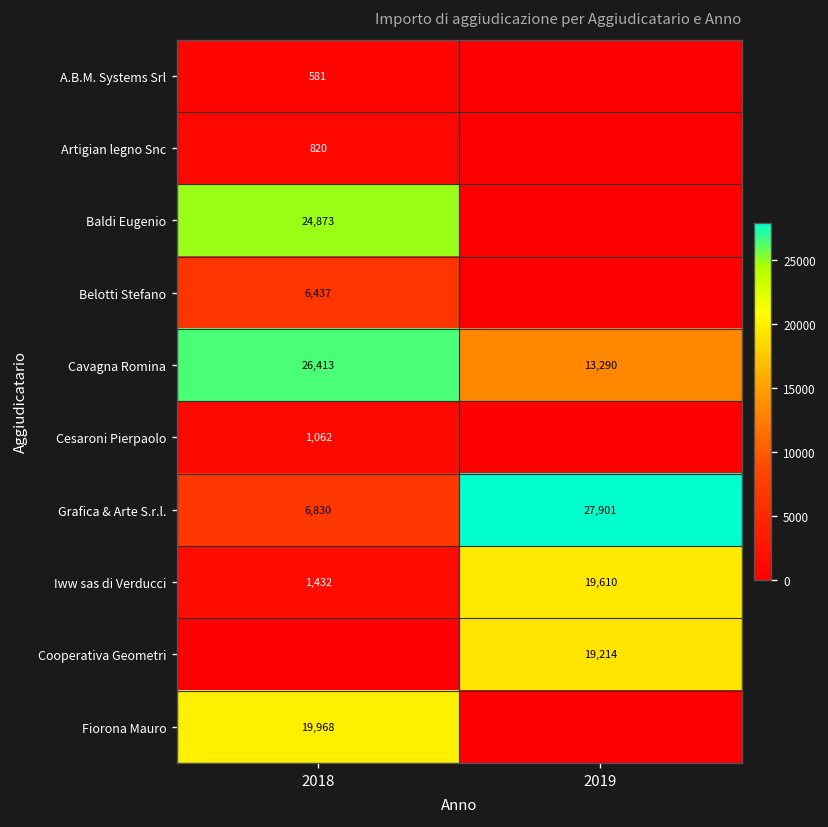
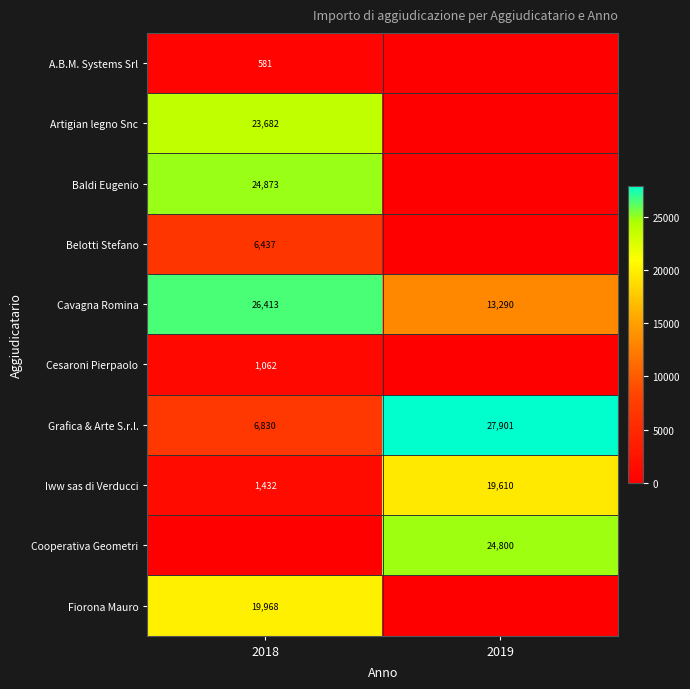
  {
    "A.B.M. Systems Srl": {
      "2018": "581"
    },
    "Artigian legno Snc": {
-     "2018": "820"
+     "2018": "23,682"
    },
    "Baldi Eugenio": {
      "2018": "24,873"
    },
    "Belotti Stefano": {
      "2018": "6,437"
    },
    "Cavagna Romina": {
      "2018": "26,413",
      "2019": "13,290"
    },
    "Cesaroni Pierpaolo": {
      "2018": "1,062"
    },
    "Grafica & Arte S.r.l.": {
      "2018": "6,830",
      "2019": "27,901"
    },
    "Iww sas di Verducci": {
      "2018": "1,432",
      "2019": "19,610"
    },
    "Cooperativa Geometri": {
-     "2019": "19,214"
+     "2019": "24,800"
    },
    "Fiorona Mauro": {
      "2018": "19,968"
    }
  }
